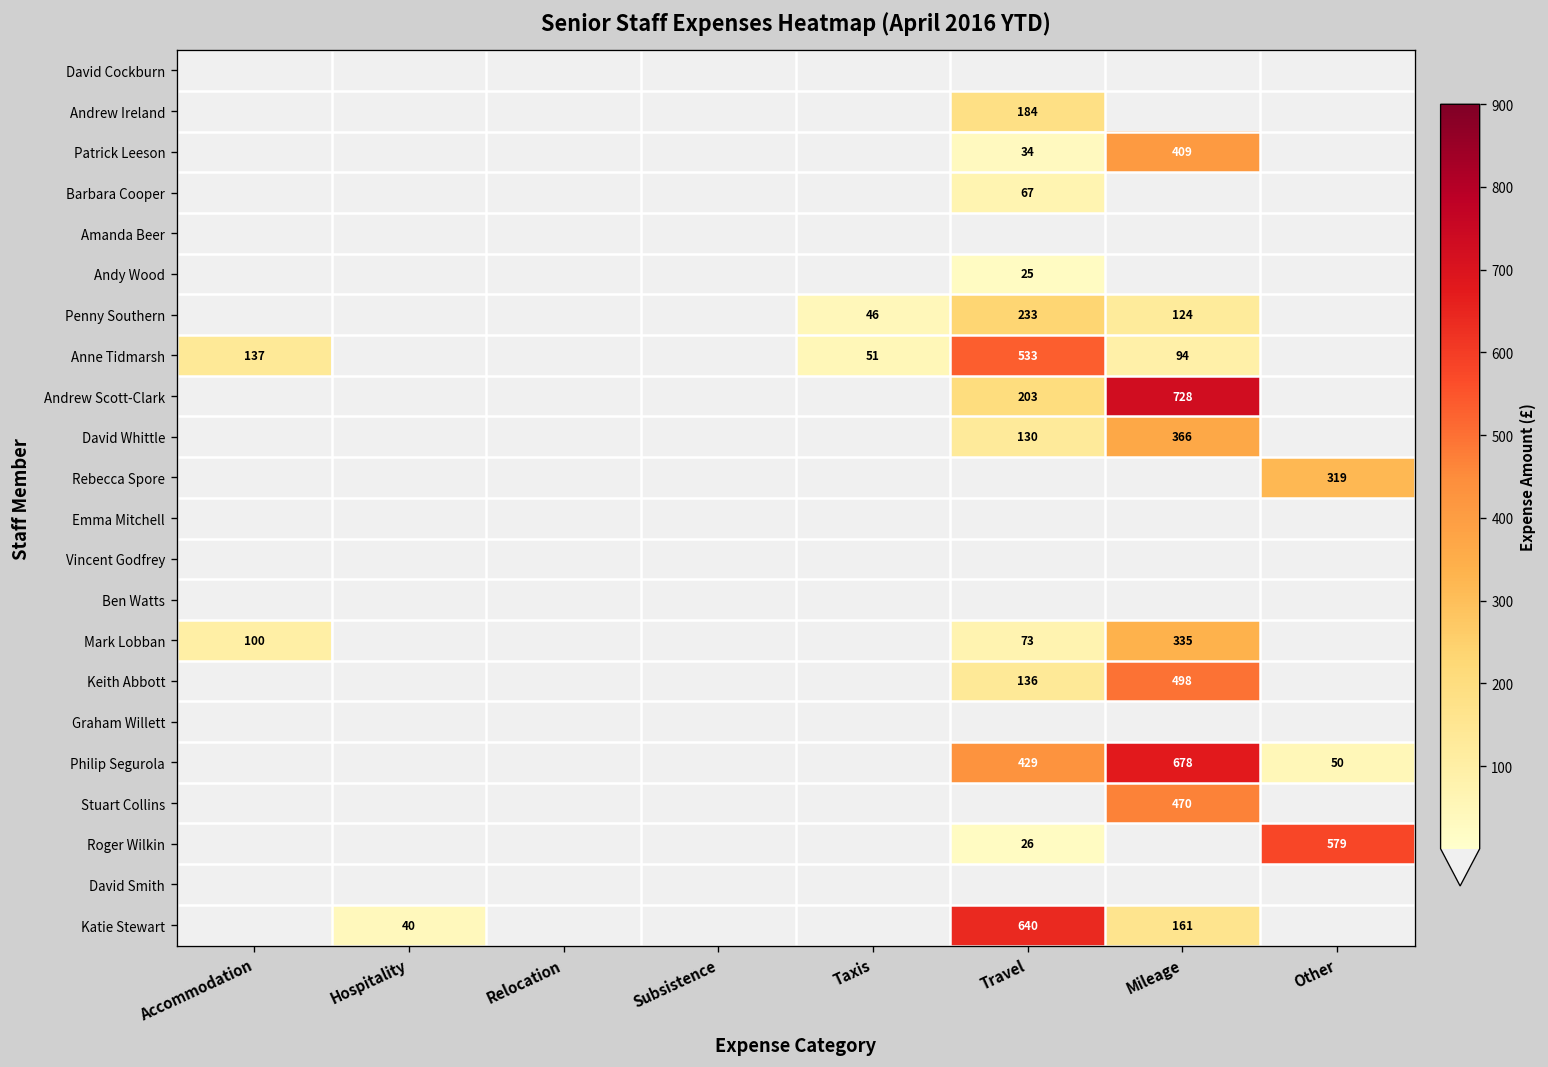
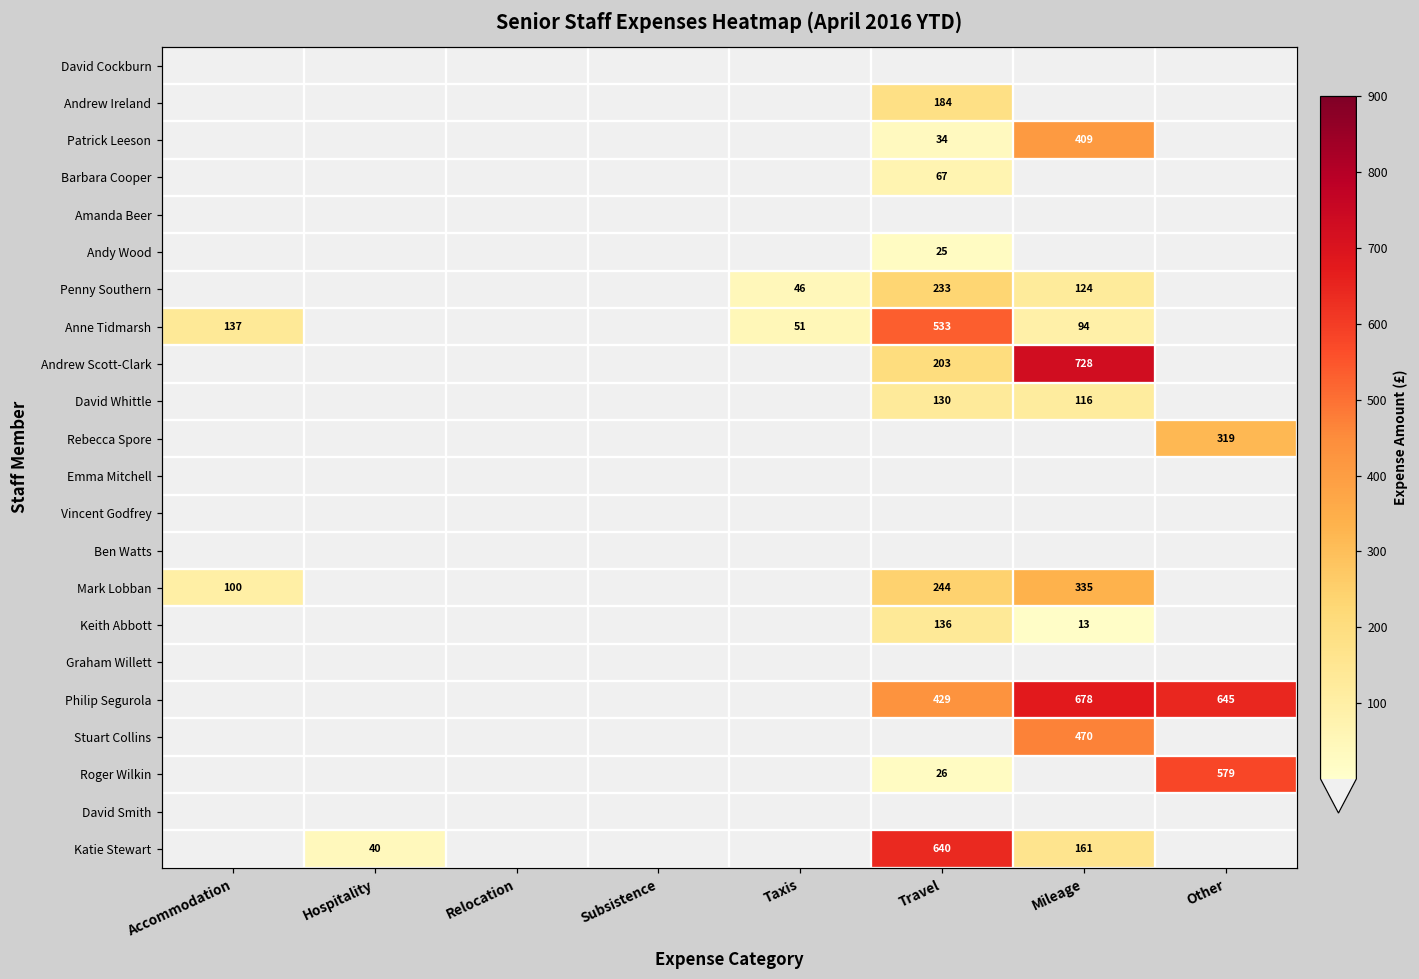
  {
    "Andrew Ireland": {
      "Travel": 184
    },
    "Patrick Leeson": {
      "Travel": 34,
      "Mileage": 409
    },
    "Barbara Cooper": {
      "Travel": 67
    },
    "Andy Wood": {
      "Travel": 25
    },
    "Penny Southern": {
      "Taxis": 46,
      "Travel": 233,
      "Mileage": 124
    },
    "Anne Tidmarsh": {
      "Accommodation": 137,
      "Taxis": 51,
      "Travel": 533,
      "Mileage": 94
    },
    "Andrew Scott-Clark": {
      "Travel": 203,
      "Mileage": 728
    },
    "David Whittle": {
      "Travel": 130,
-     "Mileage": 366
+     "Mileage": 116
    },
    "Rebecca Spore": {
      "Other": 319
    },
    "Mark Lobban": {
      "Accommodation": 100,
-     "Travel": 73,
+     "Travel": 244,
      "Mileage": 335
    },
    "Keith Abbott": {
      "Travel": 136,
-     "Mileage": 498
+     "Mileage": 13
    },
    "Philip Segurola": {
      "Travel": 429,
      "Mileage": 678,
-     "Other": 50
+     "Other": 645
    },
    "Stuart Collins": {
      "Mileage": 470
    },
    "Roger Wilkin": {
      "Travel": 26,
      "Other": 579
    },
    "Katie Stewart": {
      "Hospitality": 40,
      "Travel": 640,
      "Mileage": 161
    }
  }
